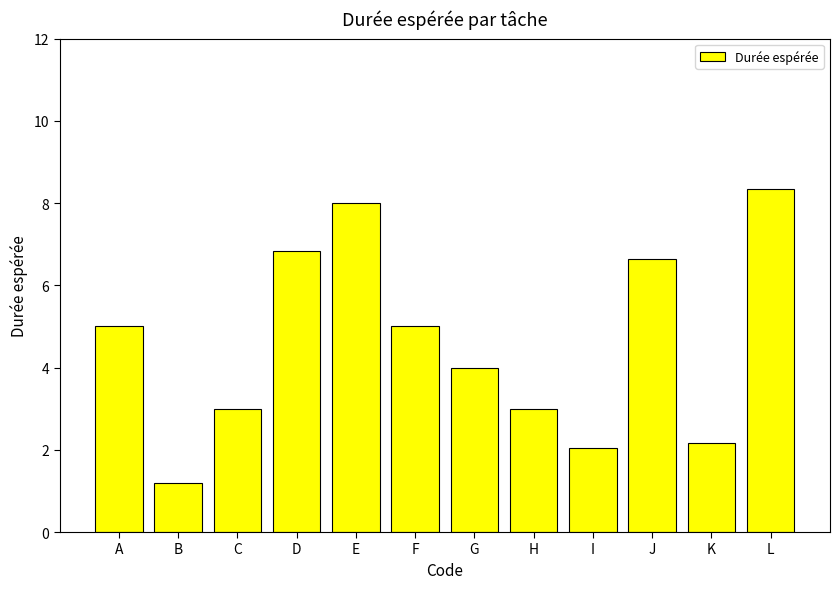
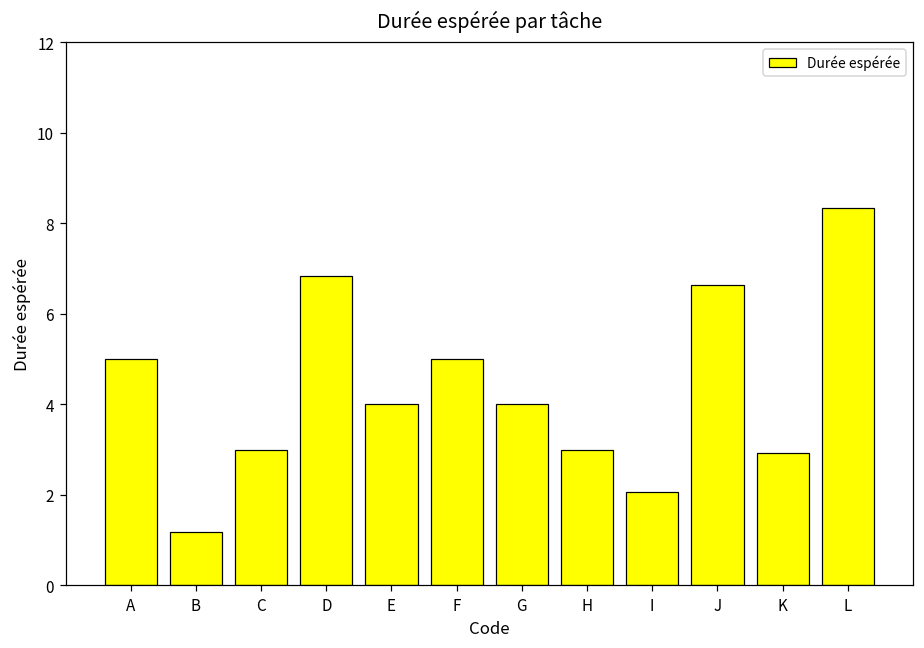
  {
    "A": 5.0,
    "B": 1.2,
    "C": 3.0,
    "D": 6.8,
-   "E": 8,
+   "E": 4,
    "F": 5.0,
    "G": 4.0,
    "H": 3.0,
    "I": 2.1,
    "J": 6.6,
-   "K": 2.2,
+   "K": 2.9,
    "L": 8.3
  }
